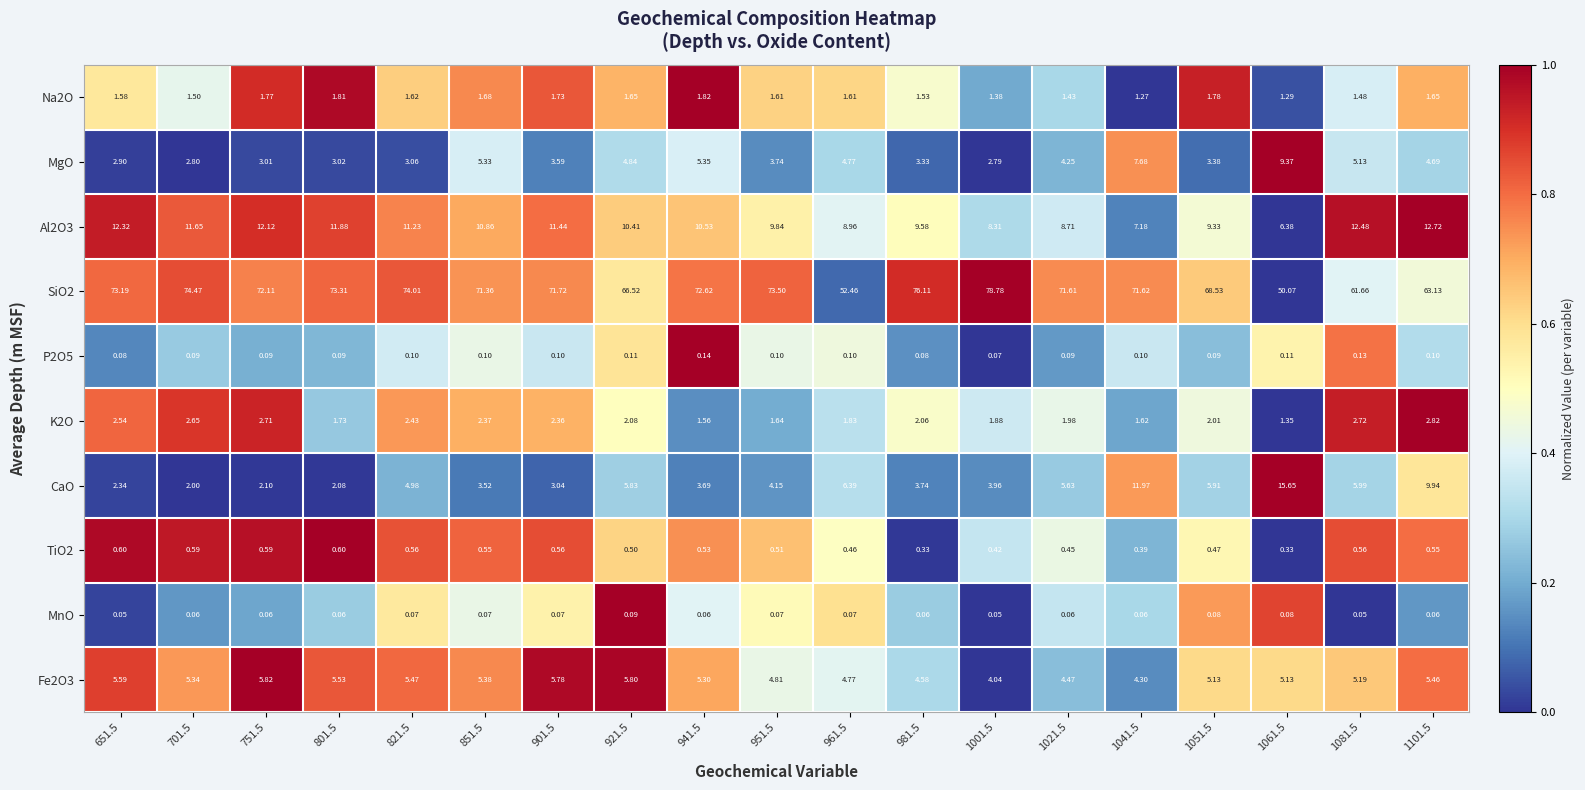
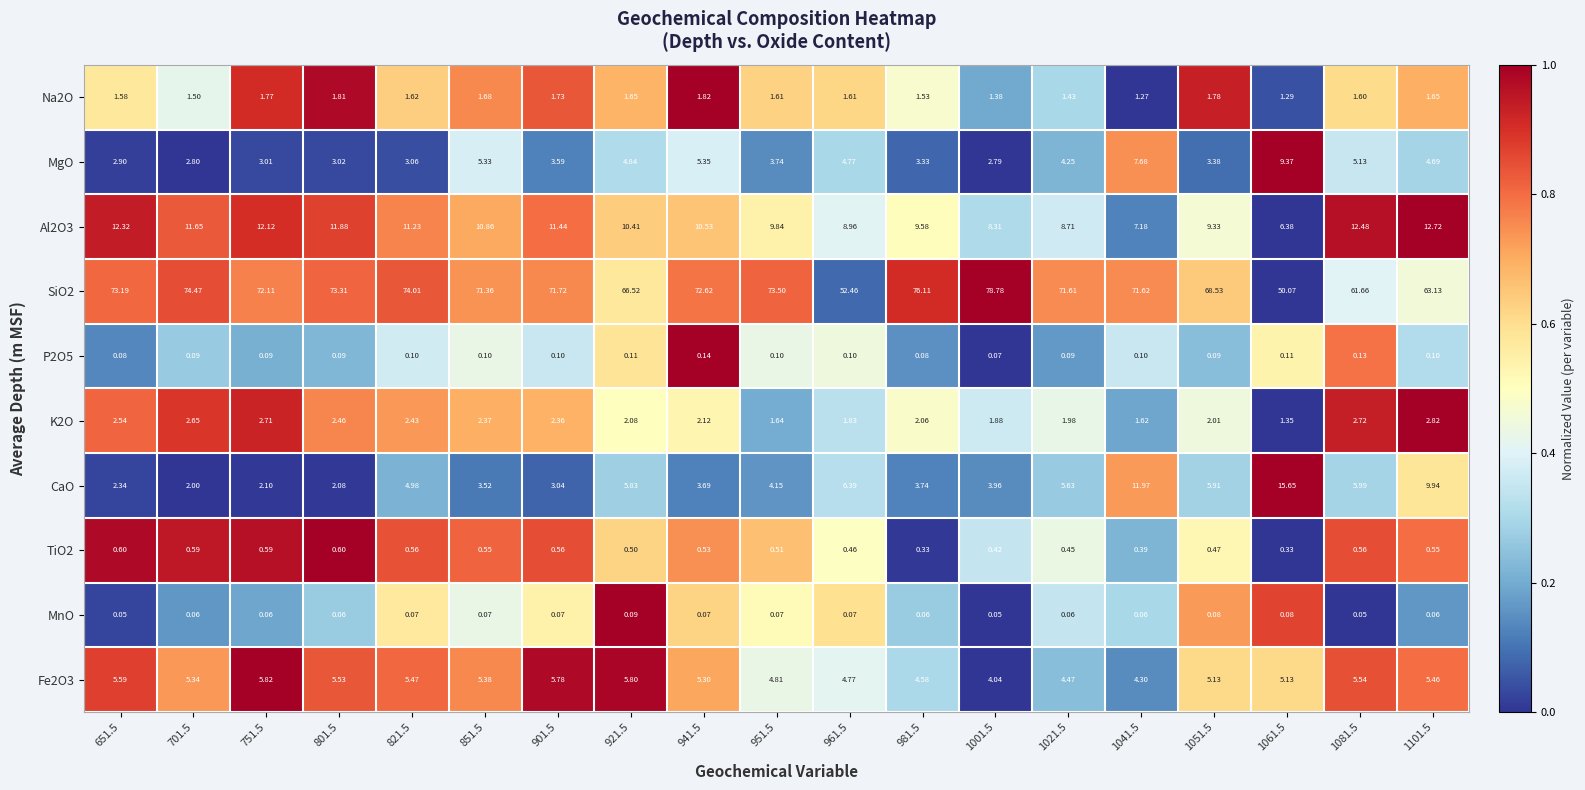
  {
    "Na2O": {
      "651.5": 1.58,
      "701.5": 1.50,
      "751.5": 1.77,
      "801.5": 1.81,
      "821.5": 1.62,
      "851.5": 1.68,
      "901.5": 1.73,
      "921.5": 1.65,
      "941.5": 1.82,
      "951.5": 1.61,
      "961.5": 1.61,
      "981.5": 1.53,
      "1001.5": 1.38,
      "1021.5": 1.43,
      "1041.5": 1.27,
      "1051.5": 1.78,
      "1061.5": 1.29,
-     "1081.5": 1.48,
+     "1081.5": 1.60,
      "1101.5": 1.65
    },
    "MgO": {
      "651.5": 2.90,
      "701.5": 2.80,
      "751.5": 3.01,
      "801.5": 3.02,
      "821.5": 3.06,
      "851.5": 5.33,
      "901.5": 3.59,
      "921.5": 4.84,
      "941.5": 5.35,
      "951.5": 3.74,
      "961.5": 4.77,
      "981.5": 3.33,
      "1001.5": 2.79,
      "1021.5": 4.25,
      "1041.5": 7.68,
      "1051.5": 3.38,
      "1061.5": 9.37,
      "1081.5": 5.13,
      "1101.5": 4.69
    },
    "Al2O3": {
      "651.5": 12.32,
      "701.5": 11.65,
      "751.5": 12.12,
      "801.5": 11.88,
      "821.5": 11.23,
      "851.5": 10.86,
      "901.5": 11.44,
      "921.5": 10.41,
      "941.5": 10.53,
      "951.5": 9.84,
      "961.5": 8.96,
      "981.5": 9.58,
      "1001.5": 8.31,
      "1021.5": 8.71,
      "1041.5": 7.18,
      "1051.5": 9.33,
      "1061.5": 6.38,
      "1081.5": 12.48,
      "1101.5": 12.72
    },
    "SiO2": {
      "651.5": 73.19,
      "701.5": 74.47,
      "751.5": 72.11,
      "801.5": 73.31,
      "821.5": 74.01,
      "851.5": 71.36,
      "901.5": 71.72,
      "921.5": 66.52,
      "941.5": 72.62,
      "951.5": 73.50,
      "961.5": 52.46,
      "981.5": 76.11,
      "1001.5": 78.78,
      "1021.5": 71.61,
      "1041.5": 71.62,
      "1051.5": 68.53,
      "1061.5": 50.07,
      "1081.5": 61.66,
      "1101.5": 63.13
    },
    "P2O5": {
      "651.5": 0.08,
      "701.5": 0.09,
      "751.5": 0.09,
      "801.5": 0.09,
      "821.5": 0.10,
      "851.5": 0.10,
      "901.5": 0.10,
      "921.5": 0.11,
      "941.5": 0.14,
      "951.5": 0.10,
      "961.5": 0.10,
      "981.5": 0.08,
      "1001.5": 0.07,
      "1021.5": 0.09,
      "1041.5": 0.10,
      "1051.5": 0.09,
      "1061.5": 0.11,
      "1081.5": 0.13,
      "1101.5": 0.10
    },
    "K2O": {
      "651.5": 2.54,
      "701.5": 2.65,
      "751.5": 2.71,
-     "801.5": 1.73,
+     "801.5": 2.46,
      "821.5": 2.43,
      "851.5": 2.37,
      "901.5": 2.36,
      "921.5": 2.08,
-     "941.5": 1.56,
+     "941.5": 2.12,
      "951.5": 1.64,
      "961.5": 1.83,
      "981.5": 2.06,
      "1001.5": 1.88,
      "1021.5": 1.98,
      "1041.5": 1.62,
      "1051.5": 2.01,
      "1061.5": 1.35,
      "1081.5": 2.72,
      "1101.5": 2.82
    },
    "CaO": {
      "651.5": 2.34,
      "701.5": 2.00,
      "751.5": 2.10,
      "801.5": 2.08,
      "821.5": 4.98,
      "851.5": 3.52,
      "901.5": 3.04,
      "921.5": 5.83,
      "941.5": 3.69,
      "951.5": 4.15,
      "961.5": 6.39,
      "981.5": 3.74,
      "1001.5": 3.96,
      "1021.5": 5.63,
      "1041.5": 11.97,
      "1051.5": 5.91,
      "1061.5": 15.65,
      "1081.5": 5.99,
      "1101.5": 9.94
    },
    "TiO2": {
      "651.5": 0.60,
      "701.5": 0.59,
      "751.5": 0.59,
      "801.5": 0.60,
      "821.5": 0.56,
      "851.5": 0.55,
      "901.5": 0.56,
      "921.5": 0.50,
      "941.5": 0.53,
      "951.5": 0.51,
      "961.5": 0.46,
      "981.5": 0.33,
      "1001.5": 0.42,
      "1021.5": 0.45,
      "1041.5": 0.39,
      "1051.5": 0.47,
      "1061.5": 0.33,
      "1081.5": 0.56,
      "1101.5": 0.55
    },
    "MnO": {
      "651.5": 0.05,
      "701.5": 0.06,
      "751.5": 0.06,
      "801.5": 0.06,
      "821.5": 0.07,
      "851.5": 0.07,
      "901.5": 0.07,
      "921.5": 0.09,
-     "941.5": 0.06,
+     "941.5": 0.07,
      "951.5": 0.07,
      "961.5": 0.07,
      "981.5": 0.06,
      "1001.5": 0.05,
      "1021.5": 0.06,
      "1041.5": 0.06,
      "1051.5": 0.08,
      "1061.5": 0.08,
      "1081.5": 0.05,
      "1101.5": 0.06
    },
    "Fe2O3": {
      "651.5": 5.59,
      "701.5": 5.34,
      "751.5": 5.82,
      "801.5": 5.53,
      "821.5": 5.47,
      "851.5": 5.38,
      "901.5": 5.78,
      "921.5": 5.80,
      "941.5": 5.30,
      "951.5": 4.81,
      "961.5": 4.77,
      "981.5": 4.58,
      "1001.5": 4.04,
      "1021.5": 4.47,
      "1041.5": 4.30,
      "1051.5": 5.13,
      "1061.5": 5.13,
-     "1081.5": 5.19,
+     "1081.5": 5.54,
      "1101.5": 5.46
    }
  }
